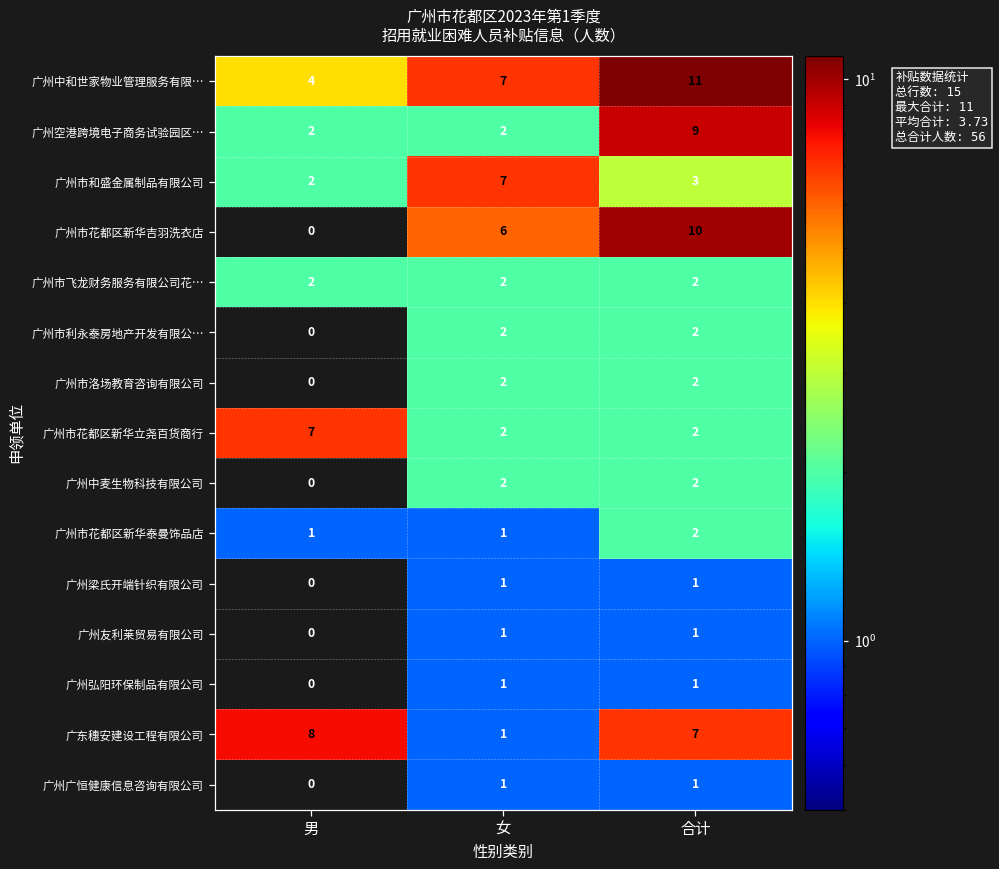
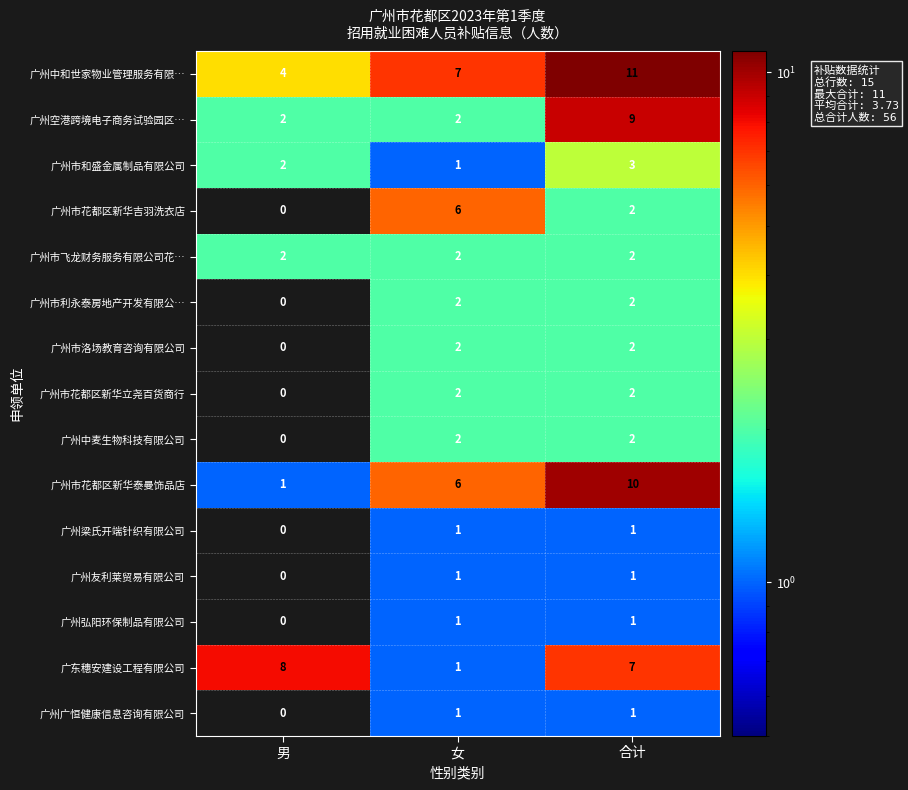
  {
    "广州中和世家物业管理服务有限…": {
      "男": 4,
      "女": 7,
      "合计": 11
    },
    "广州空港跨境电子商务试验园区…": {
      "男": 2,
      "女": 2,
      "合计": 9
    },
    "广州市和盛金属制品有限公司": {
      "男": 2,
-     "女": 7,
+     "女": 1,
      "合计": 3
    },
    "广州市花都区新华吉羽洗衣店": {
      "男": 0,
      "女": 6,
-     "合计": 10
+     "合计": 2
    },
    "广州市飞龙财务服务有限公司花…": {
      "男": 2,
      "女": 2,
      "合计": 2
    },
    "广州市利永泰房地产开发有限公…": {
      "男": 0,
      "女": 2,
      "合计": 2
    },
    "广州市洛场教育咨询有限公司": {
      "男": 0,
      "女": 2,
      "合计": 2
    },
    "广州市花都区新华立尧百货商行": {
-     "男": 7,
+     "男": 0,
      "女": 2,
      "合计": 2
    },
    "广州中麦生物科技有限公司": {
      "男": 0,
      "女": 2,
      "合计": 2
    },
    "广州市花都区新华泰曼饰品店": {
      "男": 1,
-     "女": 1,
-     "合计": 2
+     "女": 6,
+     "合计": 10
    },
    "广州梁氏开端针织有限公司": {
      "男": 0,
      "女": 1,
      "合计": 1
    },
    "广州友利莱贸易有限公司": {
      "男": 0,
      "女": 1,
      "合计": 1
    },
    "广州弘阳环保制品有限公司": {
      "男": 0,
      "女": 1,
      "合计": 1
    },
    "广东穗安建设工程有限公司": {
      "男": 8,
      "女": 1,
      "合计": 7
    },
    "广州广恒健康信息咨询有限公司": {
      "男": 0,
      "女": 1,
      "合计": 1
    }
  }
